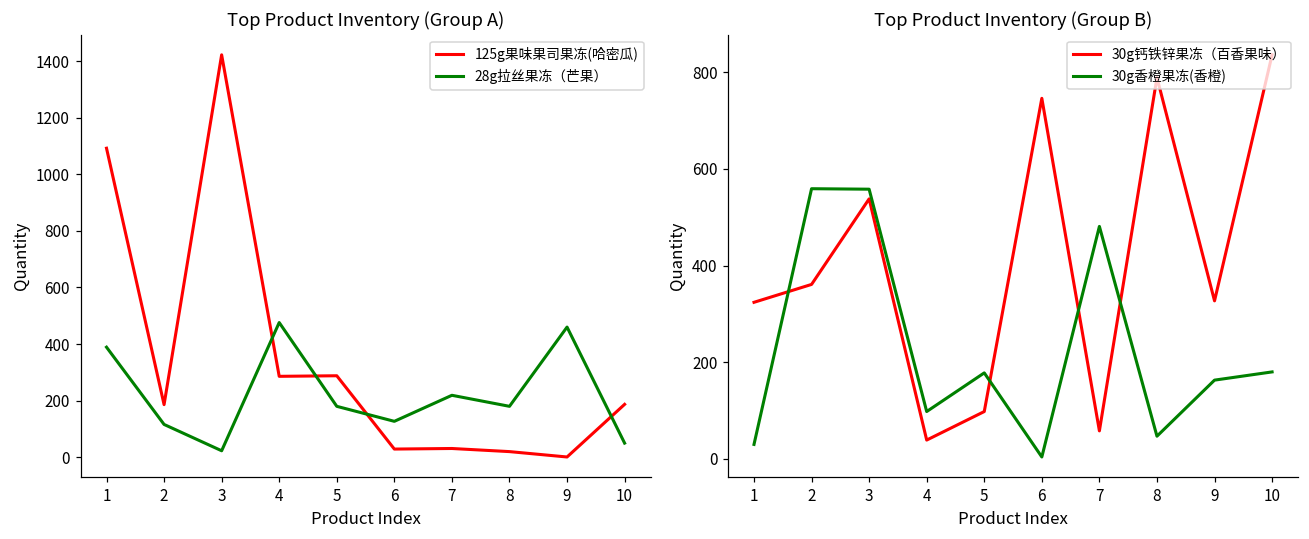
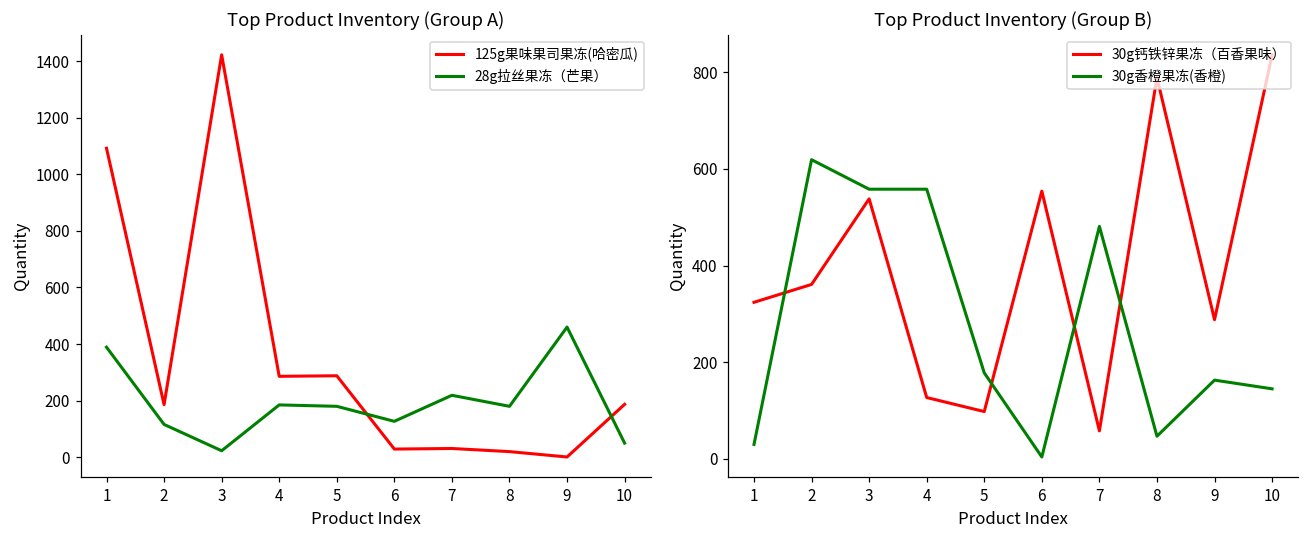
  {
    "Top Product Inventory (Group A)": {
      "125g果味果司果冻(哈密瓜)": {
        "1": 1090,
        "2": 190,
        "3": 1420,
        "4": 290,
        "5": 290,
        "6": 30,
        "7": 30,
        "8": 20,
        "9": 0,
        "10": 190
      },
      "28g拉丝果冻（芒果）": {
        "1": 390,
        "2": 120,
        "3": 20,
-       "4": 480,
+       "4": 190,
        "5": 180,
        "6": 130,
        "7": 220,
        "8": 180,
        "9": 460,
        "10": 50
      }
    },
    "Top Product Inventory (Group B)": {
      "30g钙铁锌果冻（百香果味）": {
        "1": 320,
        "2": 360,
        "3": 540,
-       "4": 40,
+       "4": 130,
        "5": 100,
-       "6": 750,
+       "6": 550,
        "7": 60,
-       "9": 330
+       "9": 290
      },
      "30g香橙果冻(香橙)": {
        "1": 30,
-       "2": 560,
+       "2": 620,
        "3": 560,
-       "4": 100,
+       "4": 560,
        "5": 180,
        "6": 0,
        "7": 480,
        "8": 50,
        "9": 160,
-       "10": 180
+       "10": 150
      }
    }
  }
